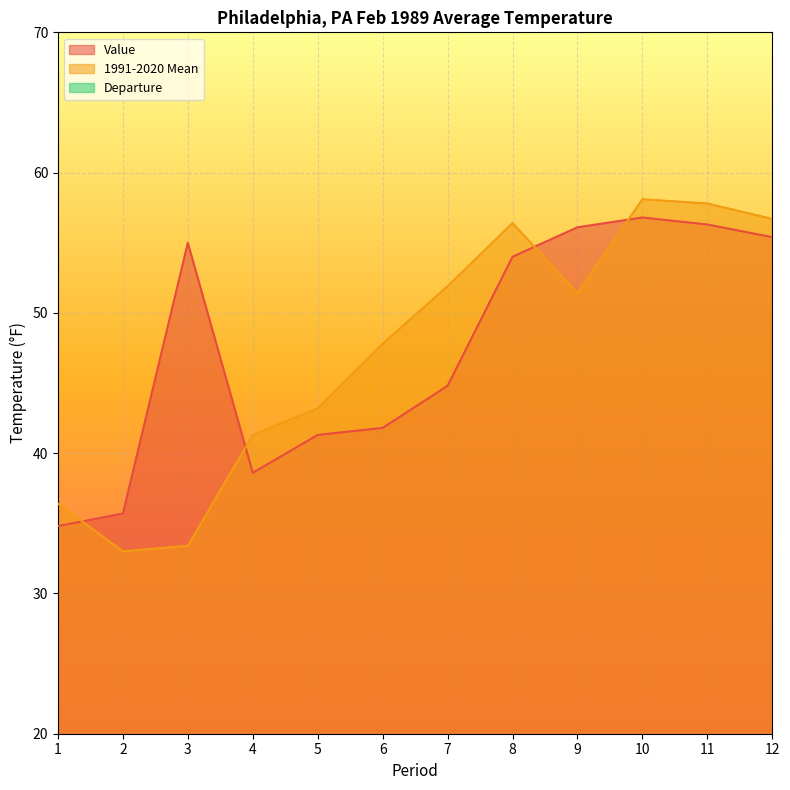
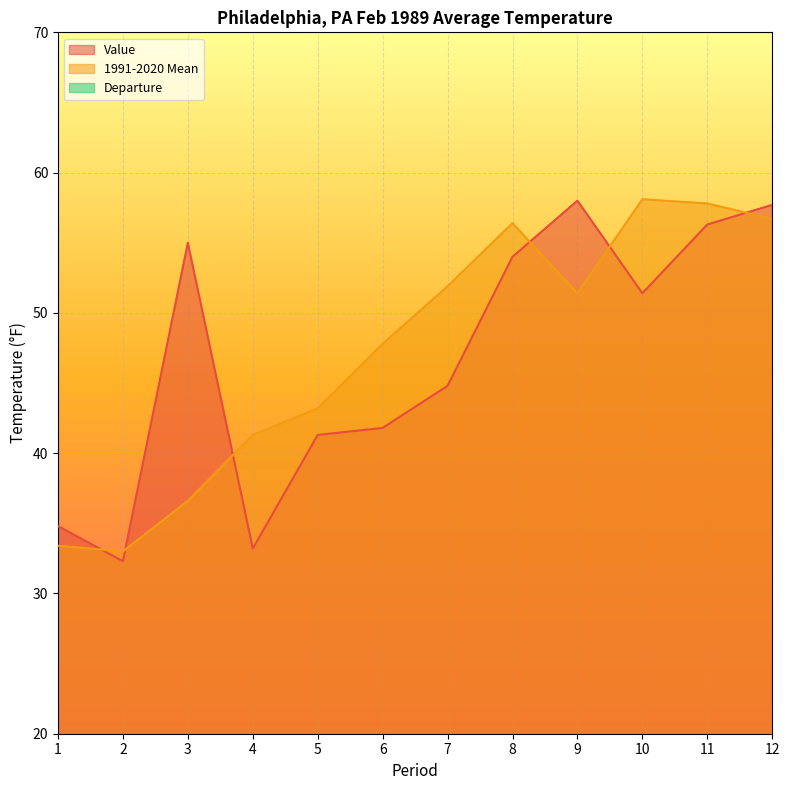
  {
    "Value": {
      "1": 34.8,
-     "2": 35.7,
+     "2": 32.3,
      "3": 55.0,
-     "4": 38.6,
+     "4": 33.2,
      "5": 41.3,
      "6": 41.8,
      "7": 44.8,
      "8": 54.0,
-     "9": 56.1,
-     "10": 56.8,
+     "9": 58.0,
+     "10": 51.4,
      "11": 56.3,
-     "12": 55.4
+     "12": 57.7
    },
    "1991-2020 Mean": {
-     "1": 36.4,
+     "1": 33.4,
      "2": 33.0,
-     "3": 33.4,
+     "3": 36.6,
      "4": 41.3,
      "5": 43.2,
      "6": 47.8,
      "7": 51.9,
      "8": 56.4,
      "9": 51.4,
      "10": 58.1,
      "11": 57.8,
      "12": 56.7
    }
  }
